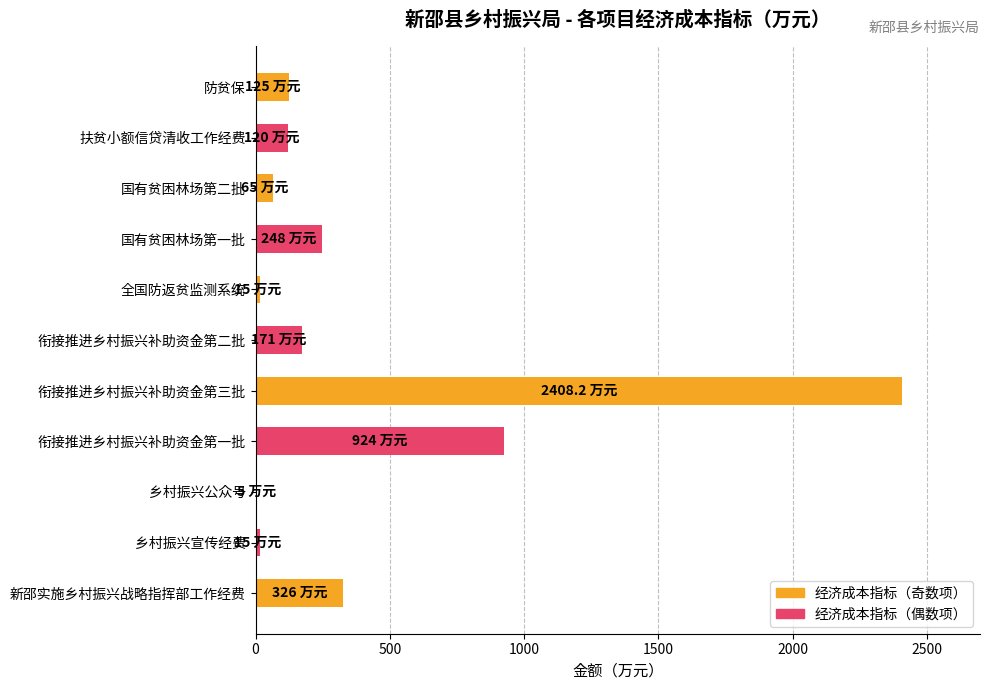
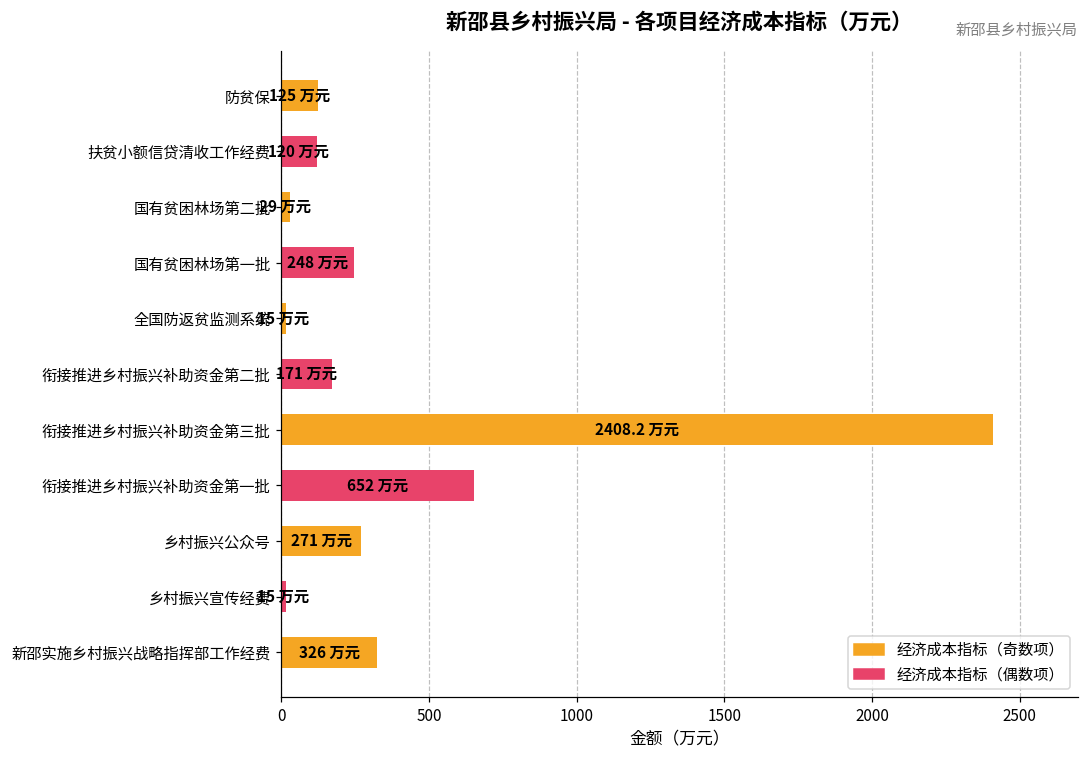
  {
    "防贫保": 125,
    "扶贫小额信贷清收工作经费": 120,
-   "国有贫困林场第二批": 65,
+   "国有贫困林场第二批": 29,
    "国有贫困林场第一批": 248,
    "全国防返贫监测系统": 15,
    "衔接推进乡村振兴补助资金第二批": 171,
    "衔接推进乡村振兴补助资金第三批": 2408.2,
-   "衔接推进乡村振兴补助资金第一批": 924,
-   "乡村振兴公众号": 5,
+   "衔接推进乡村振兴补助资金第一批": 652,
+   "乡村振兴公众号": 271,
    "乡村振兴宣传经费": 15,
    "新邵实施乡村振兴战略指挥部工作经费": 326
  }
